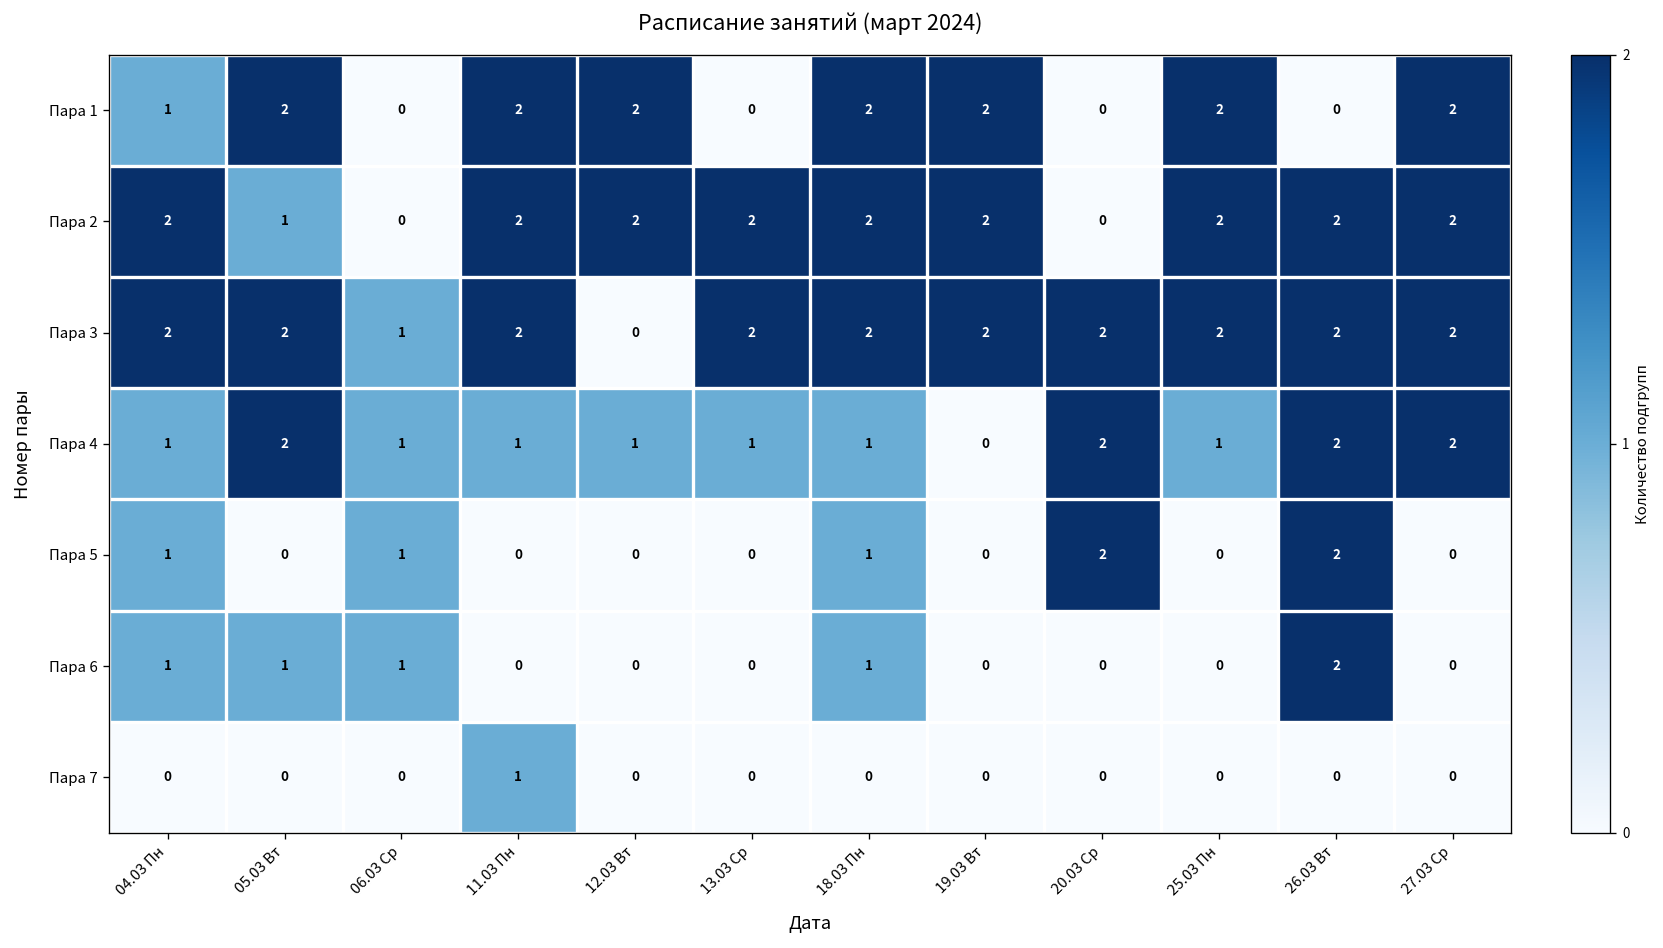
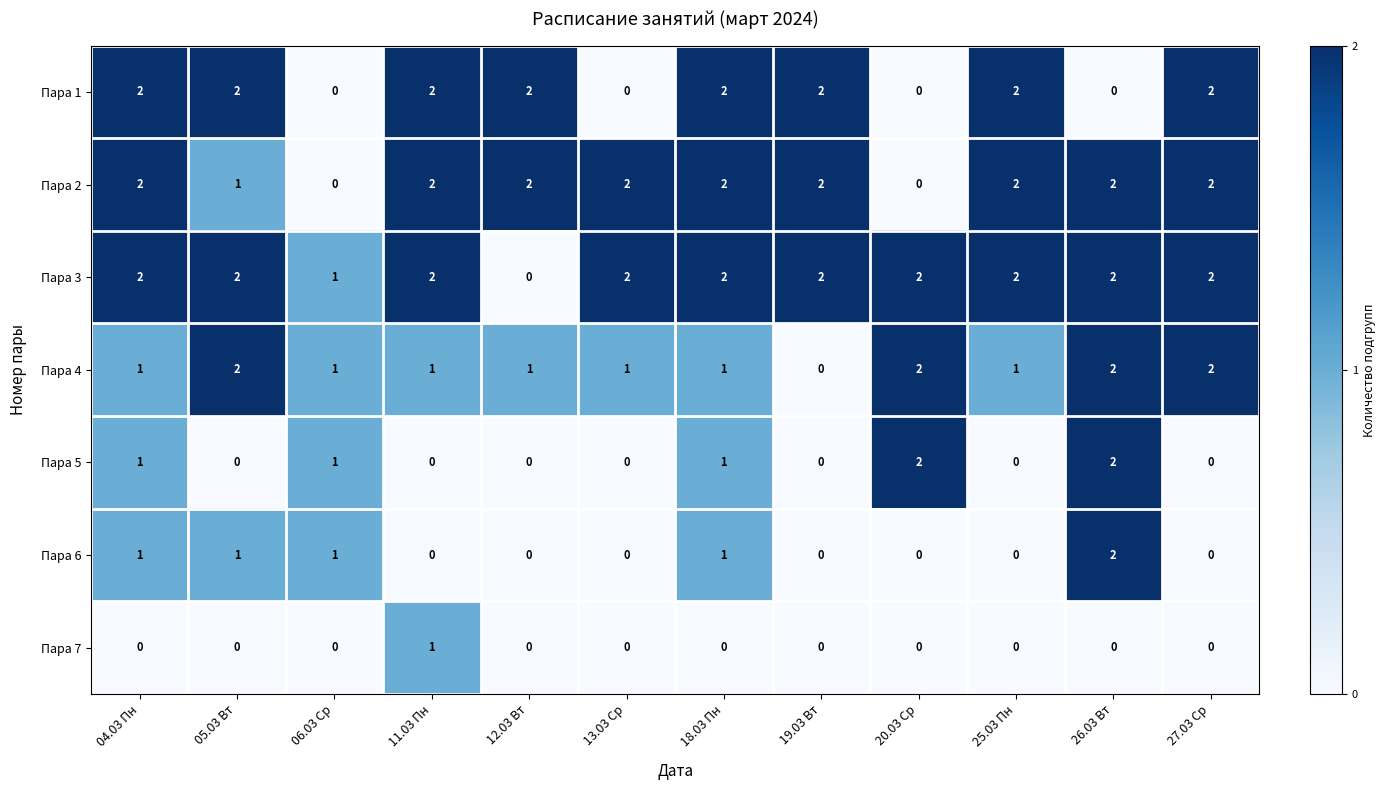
  {
    "Пара 1": {
-     "04.03 Пн": 1,
+     "04.03 Пн": 2,
      "05.03 Вт": 2,
      "06.03 Ср": 0,
      "11.03 Пн": 2,
      "12.03 Вт": 2,
      "13.03 Ср": 0,
      "18.03 Пн": 2,
      "19.03 Вт": 2,
      "20.03 Ср": 0,
      "25.03 Пн": 2,
      "26.03 Вт": 0,
      "27.03 Ср": 2
    },
    "Пара 2": {
      "04.03 Пн": 2,
      "05.03 Вт": 1,
      "06.03 Ср": 0,
      "11.03 Пн": 2,
      "12.03 Вт": 2,
      "13.03 Ср": 2,
      "18.03 Пн": 2,
      "19.03 Вт": 2,
      "20.03 Ср": 0,
      "25.03 Пн": 2,
      "26.03 Вт": 2,
      "27.03 Ср": 2
    },
    "Пара 3": {
      "04.03 Пн": 2,
      "05.03 Вт": 2,
      "06.03 Ср": 1,
      "11.03 Пн": 2,
      "12.03 Вт": 0,
      "13.03 Ср": 2,
      "18.03 Пн": 2,
      "19.03 Вт": 2,
      "20.03 Ср": 2,
      "25.03 Пн": 2,
      "26.03 Вт": 2,
      "27.03 Ср": 2
    },
    "Пара 4": {
      "04.03 Пн": 1,
      "05.03 Вт": 2,
      "06.03 Ср": 1,
      "11.03 Пн": 1,
      "12.03 Вт": 1,
      "13.03 Ср": 1,
      "18.03 Пн": 1,
      "19.03 Вт": 0,
      "20.03 Ср": 2,
      "25.03 Пн": 1,
      "26.03 Вт": 2,
      "27.03 Ср": 2
    },
    "Пара 5": {
      "04.03 Пн": 1,
      "05.03 Вт": 0,
      "06.03 Ср": 1,
      "11.03 Пн": 0,
      "12.03 Вт": 0,
      "13.03 Ср": 0,
      "18.03 Пн": 1,
      "19.03 Вт": 0,
      "20.03 Ср": 2,
      "25.03 Пн": 0,
      "26.03 Вт": 2,
      "27.03 Ср": 0
    },
    "Пара 6": {
      "04.03 Пн": 1,
      "05.03 Вт": 1,
      "06.03 Ср": 1,
      "11.03 Пн": 0,
      "12.03 Вт": 0,
      "13.03 Ср": 0,
      "18.03 Пн": 1,
      "19.03 Вт": 0,
      "20.03 Ср": 0,
      "25.03 Пн": 0,
      "26.03 Вт": 2,
      "27.03 Ср": 0
    },
    "Пара 7": {
      "04.03 Пн": 0,
      "05.03 Вт": 0,
      "06.03 Ср": 0,
      "11.03 Пн": 1,
      "12.03 Вт": 0,
      "13.03 Ср": 0,
      "18.03 Пн": 0,
      "19.03 Вт": 0,
      "20.03 Ср": 0,
      "25.03 Пн": 0,
      "26.03 Вт": 0,
      "27.03 Ср": 0
    }
  }
